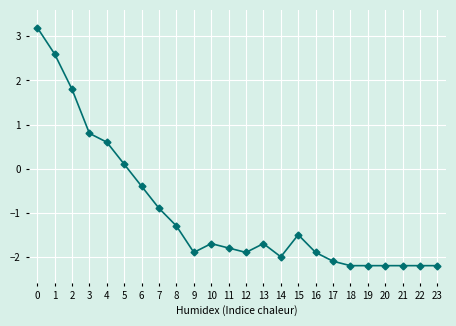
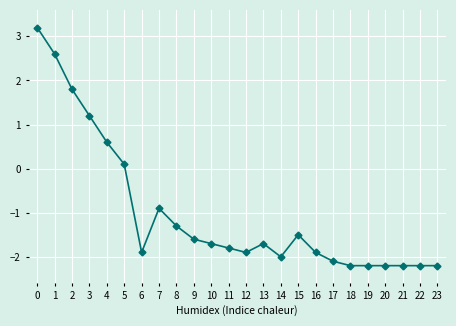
  {
    "0": 3.2,
    "1": 2.6,
    "2": 1.8,
-   "3": 0.8,
+   "3": 1.2,
    "4": 0.6,
    "5": 0.1,
-   "6": -0.4,
+   "6": -1.9,
    "7": -0.9,
    "8": -1.3,
-   "9": -1.9,
+   "9": -1.6,
    "10": -1.7,
    "11": -1.8,
    "12": -1.9,
    "13": -1.7,
    "14": -2.0,
    "15": -1.5,
    "16": -1.9,
    "17": -2.1,
    "18": -2.2,
    "19": -2.2,
    "20": -2.2,
    "21": -2.2,
    "22": -2.2,
    "23": -2.2
  }
